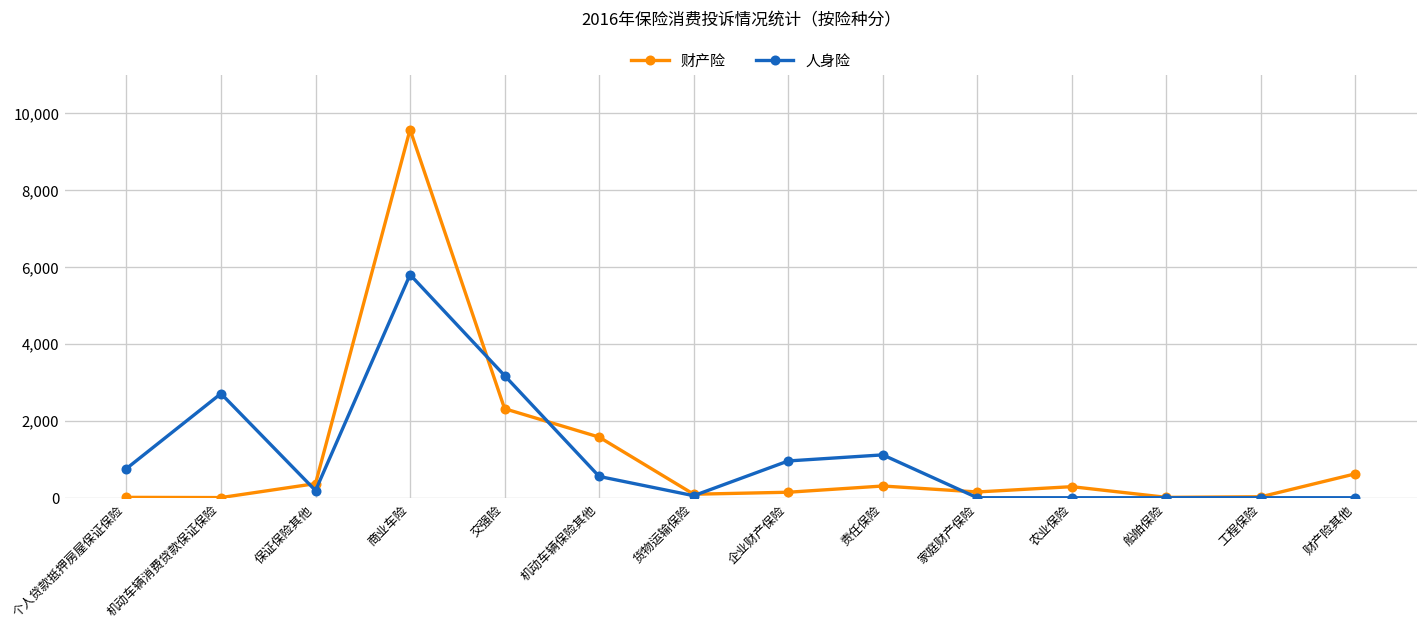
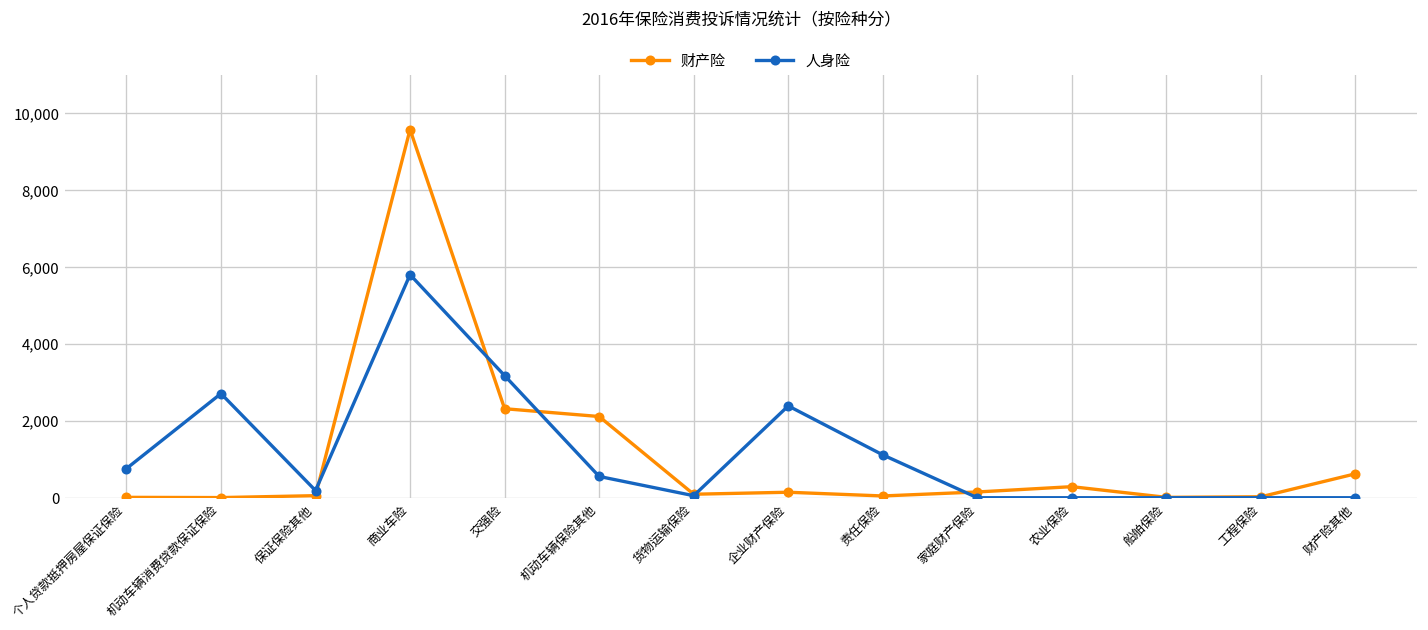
  {
    "财产险": {
      "个人贷款抵押房屋保证保险": "0",
      "机动车辆消费贷款保证保险": "0",
-     "保证保险其他": "400",
+     "保证保险其他": "100",
      "商业车险": "9,600",
      "交强险": "2,300",
-     "机动车辆保险其他": "1,600",
+     "机动车辆保险其他": "2,100",
      "企业财产保险": "100",
-     "责任保险": "300",
+     "责任保险": "0",
      "家庭财产保险": "200",
      "农业保险": "300",
      "财产险其他": "600"
    },
    "人身险": {
      "个人贷款抵押房屋保证保险": "800",
      "机动车辆消费贷款保证保险": "2,700",
      "保证保险其他": "200",
      "商业车险": "5,800",
      "交强险": "3,200",
      "机动车辆保险其他": "600",
-     "企业财产保险": "1,000",
+     "企业财产保险": "2,400",
      "责任保险": "1,100",
      "家庭财产保险": "0",
      "农业保险": "0",
      "财产险其他": "0"
    }
  }
